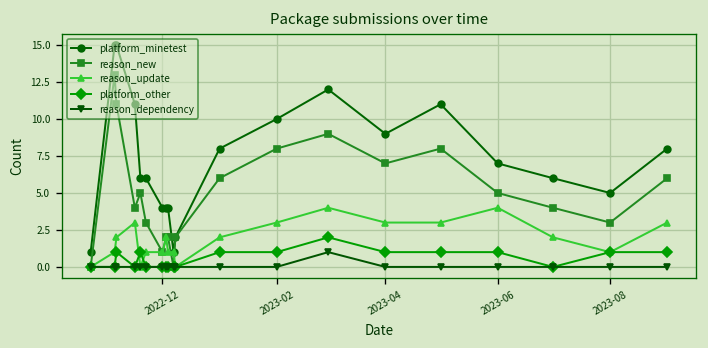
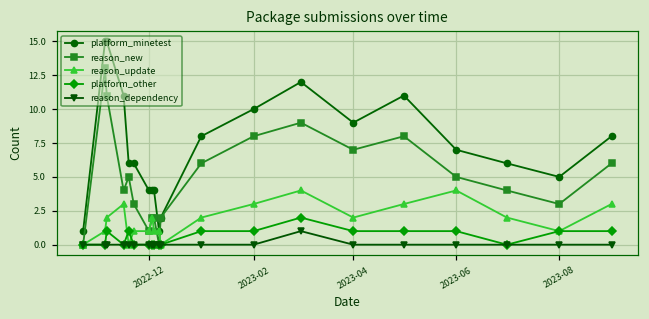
  {
    "reason_update": {
      "2023-02": 3,
-     "2023-04": 3,
+     "2023-04": 2,
      "2023-06": 4
    }
  }
